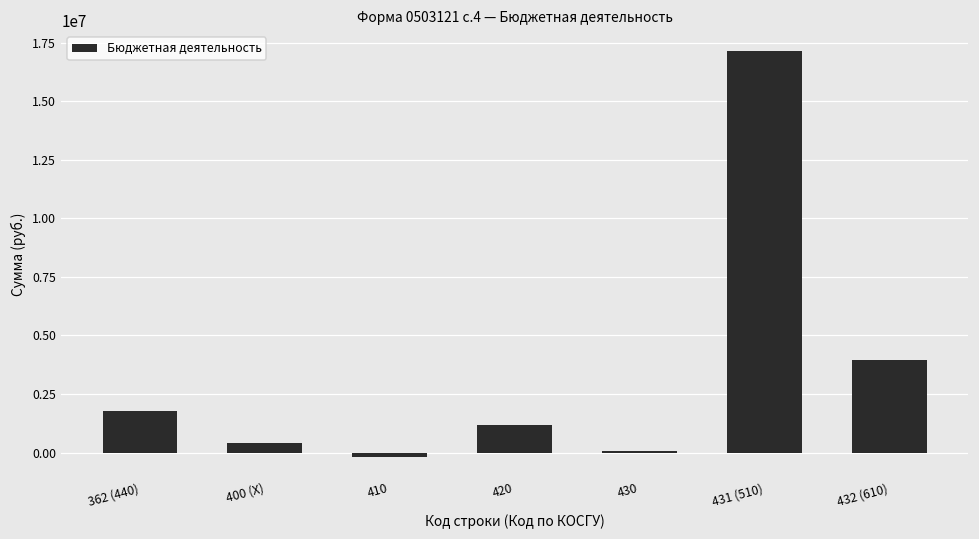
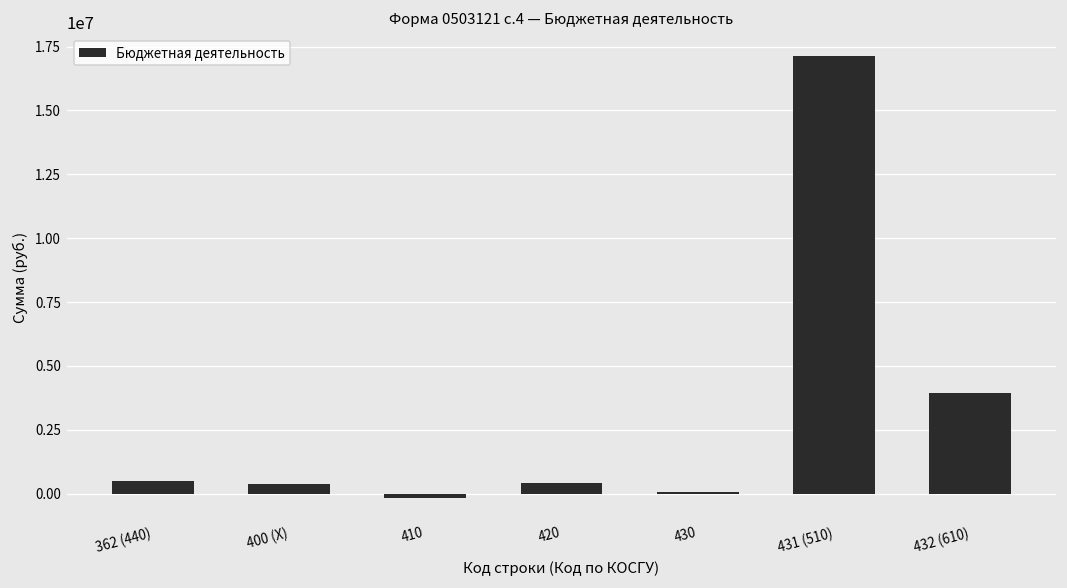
  {
-   "362 (440)": 1800000,
+   "362 (440)": 500000,
    "400 (X)": 400000,
    "410": -200000,
-   "420": 1200000,
+   "420": 400000,
    "431 (510)": 17100000,
    "432 (610)": 4000000
  }
